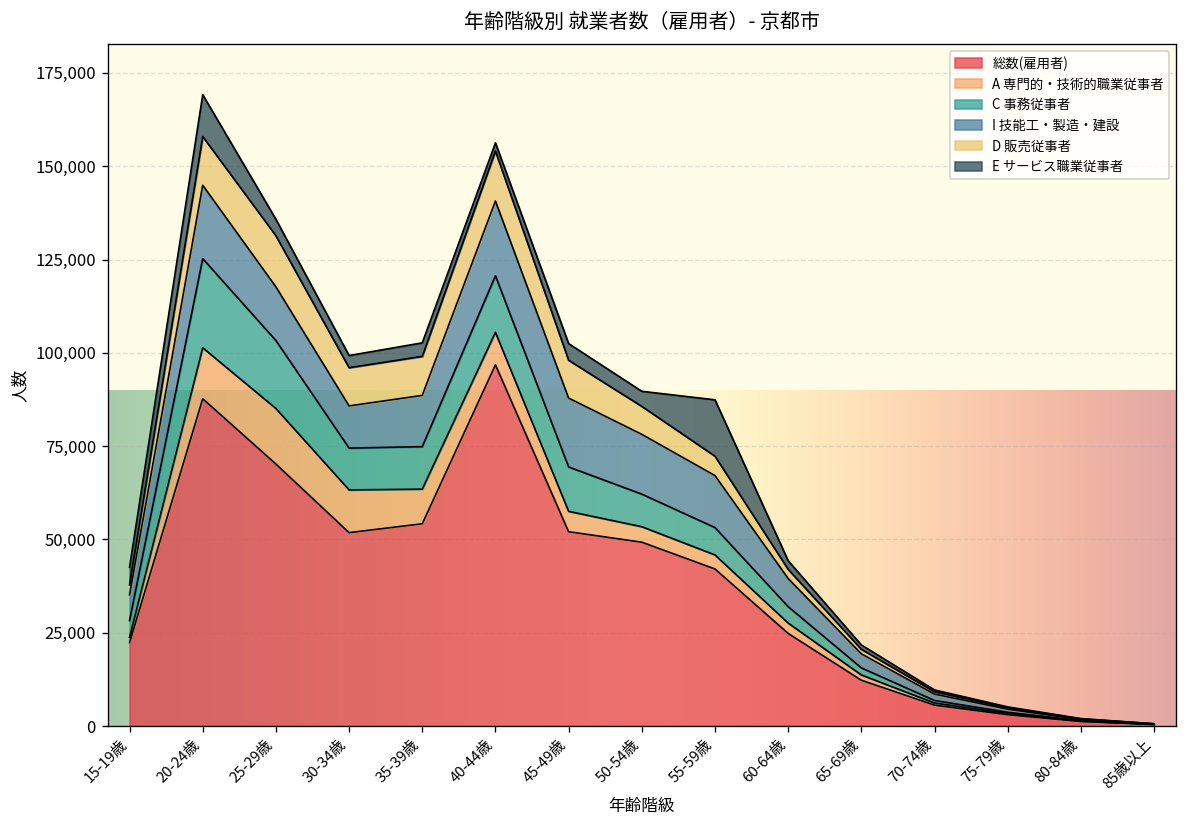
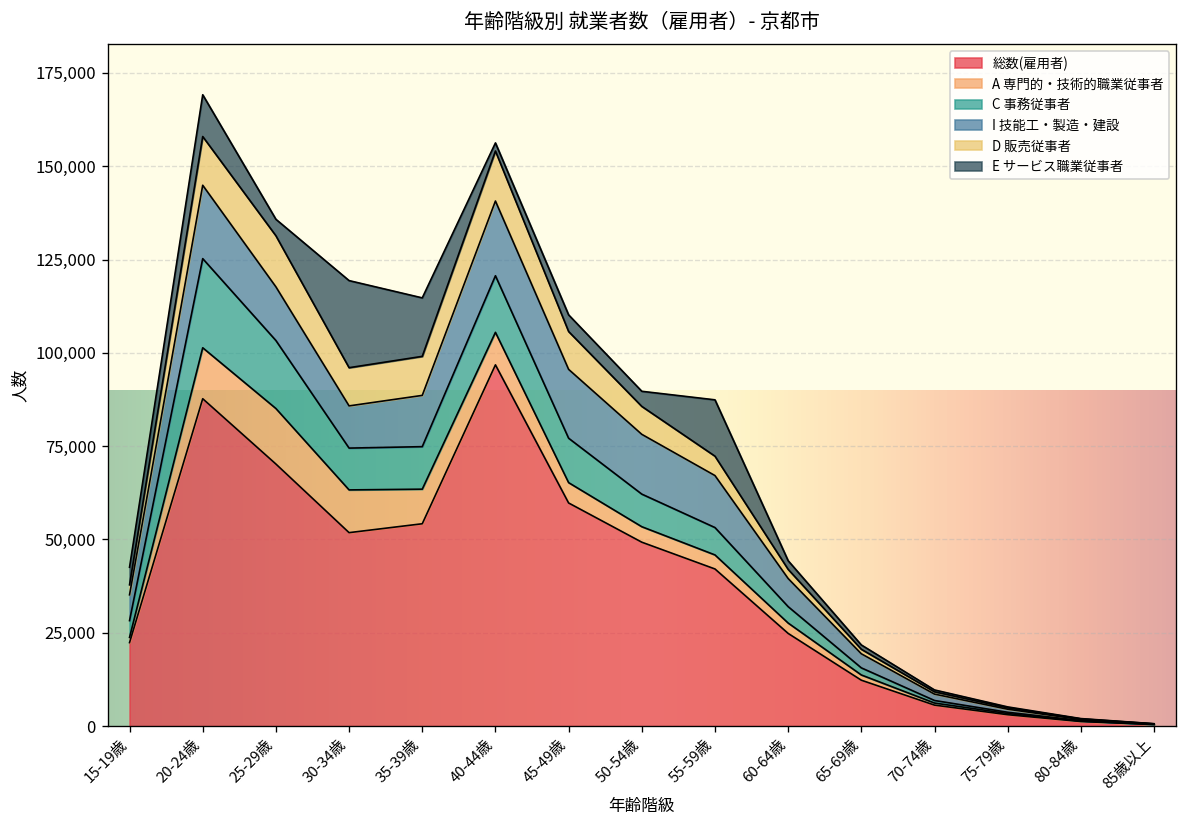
  {
    "総数(雇用者)": {
      "15-19歳": "22,000",
      "20-24歳": "88,000",
      "25-29歳": "70,000",
      "30-34歳": "52,000",
      "35-39歳": "54,000",
      "40-44歳": "97,000",
-     "45-49歳": "52,000",
+     "45-49歳": "60,000",
      "50-54歳": "49,000",
      "55-59歳": "42,000",
      "60-64歳": "25,000",
      "65-69歳": "12,000"
    },
    "E サービス職業従事者": {
      "15-19歳": "5,000",
      "20-24歳": "11,000",
      "25-29歳": "4,000",
-     "30-34歳": "3,000",
-     "35-39歳": "4,000",
+     "30-34歳": "23,000",
+     "35-39歳": "16,000",
      "40-44歳": "2,000",
      "45-49歳": "4,000",
      "50-54歳": "4,000",
      "55-59歳": "15,000",
      "60-64歳": "2,000",
      "65-69歳": "1,000"
    }
  }
